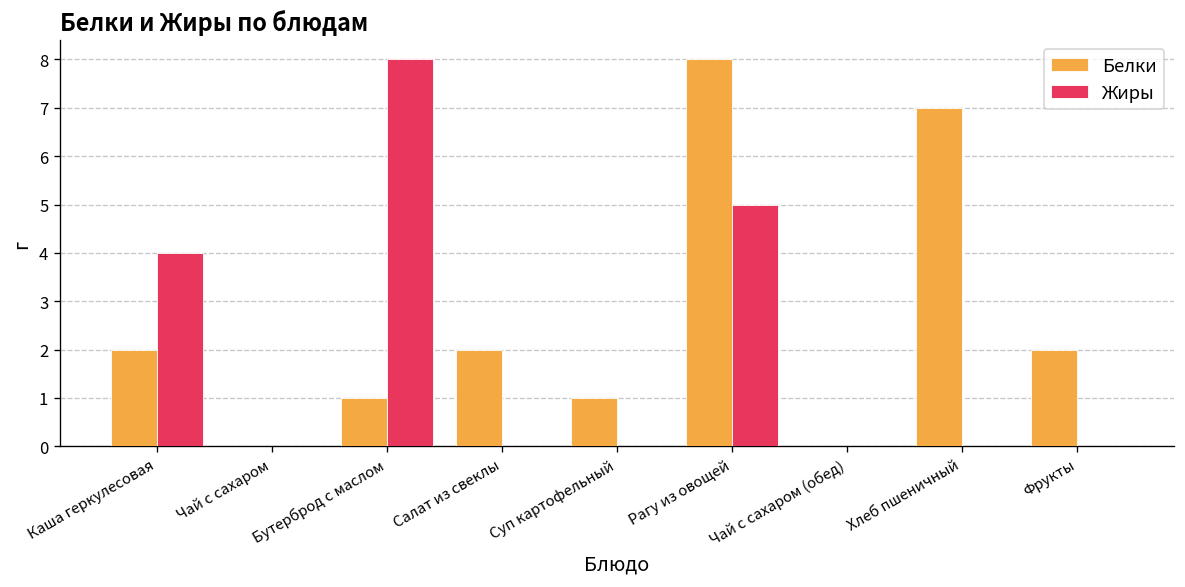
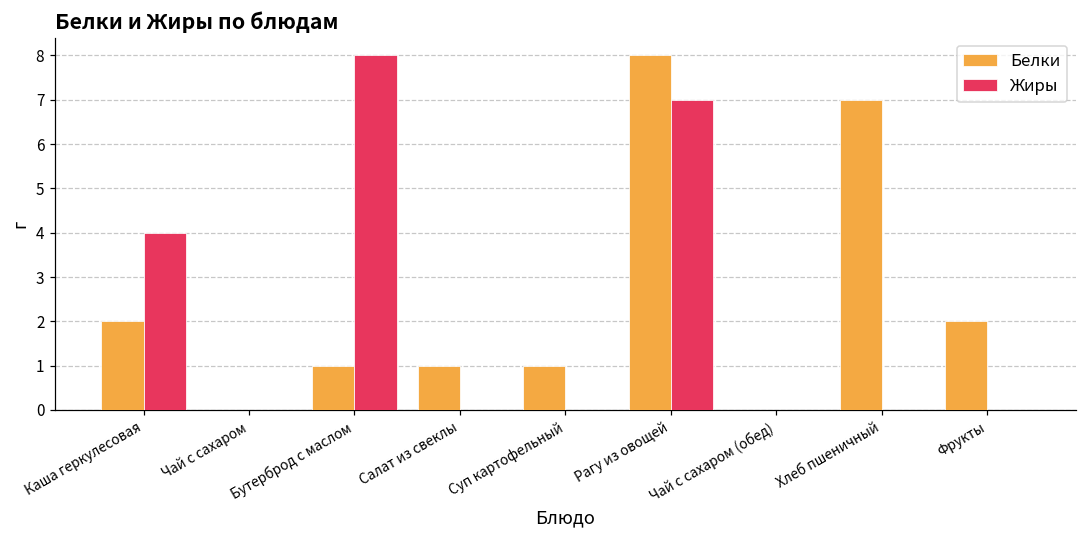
  {
    "Белки": {
      "Каша геркулесовая": 2,
      "Чай с сахаром": 0,
      "Бутерброд с маслом": 1,
-     "Салат из свеклы": 2,
+     "Салат из свеклы": 1,
      "Суп картофельный": 1,
      "Рагу из овощей": 8,
      "Чай с сахаром (обед)": 0,
      "Хлеб пшеничный": 7,
      "Фрукты": 2
    },
    "Жиры": {
      "Каша геркулесовая": 4,
      "Чай с сахаром": 0,
      "Бутерброд с маслом": 8,
      "Салат из свеклы": 0,
      "Суп картофельный": 0,
-     "Рагу из овощей": 5,
+     "Рагу из овощей": 7,
      "Чай с сахаром (обед)": 0,
      "Хлеб пшеничный": 0,
      "Фрукты": 0
    }
  }
